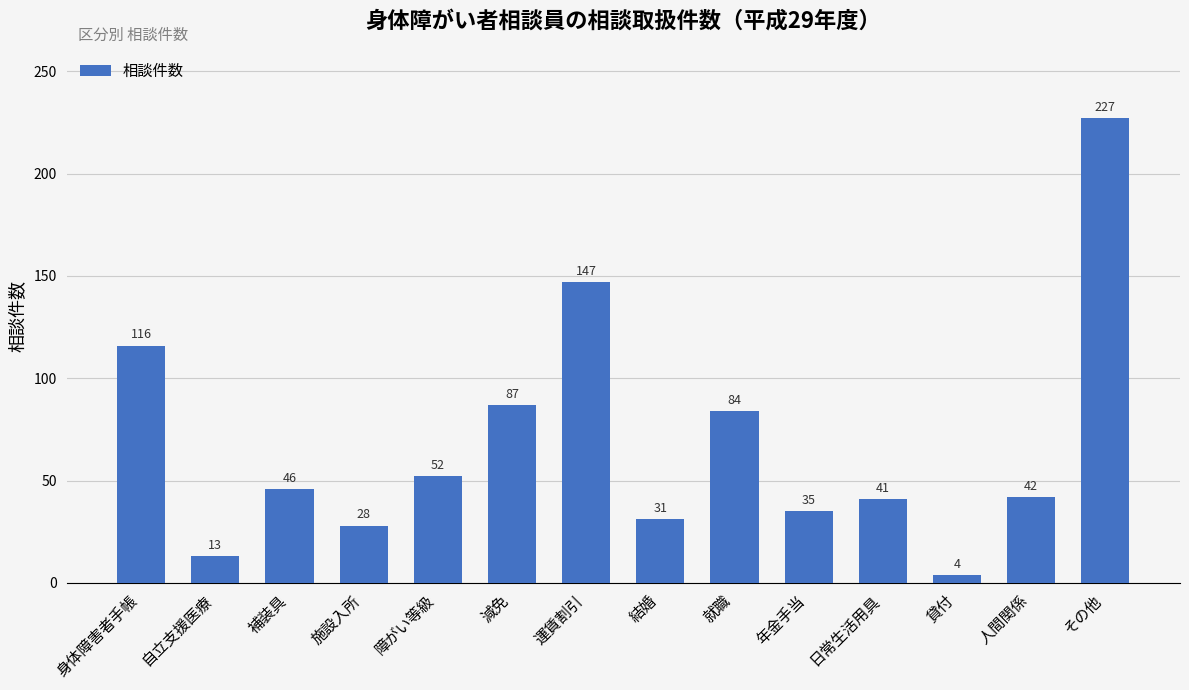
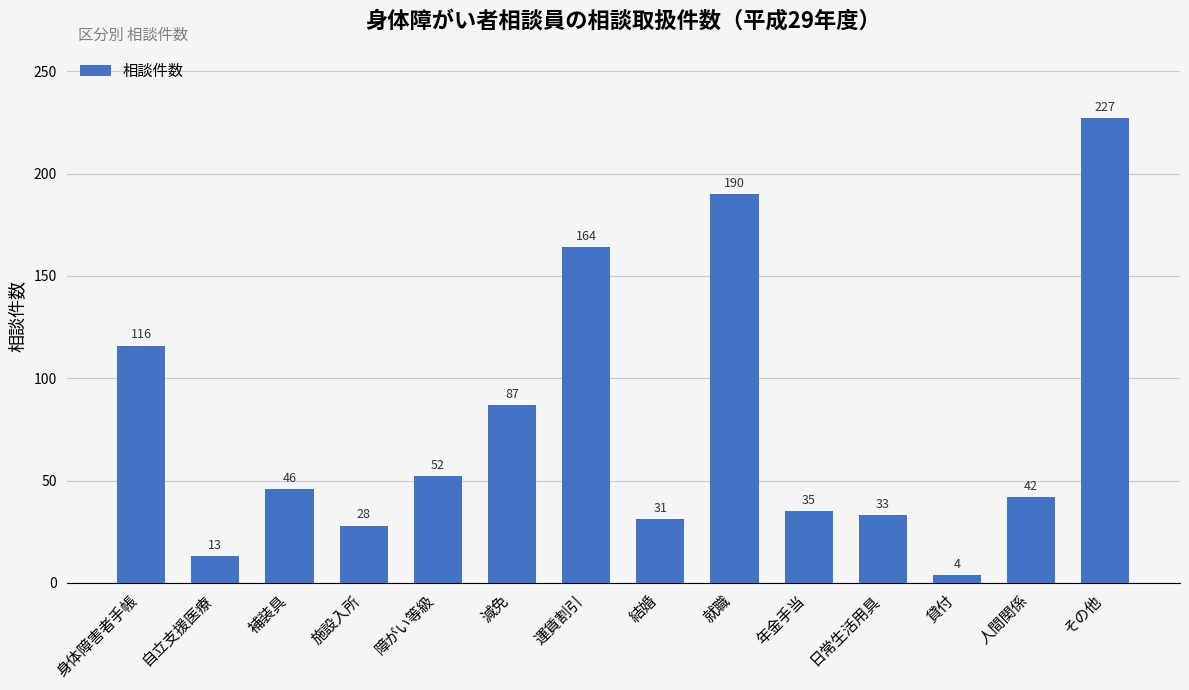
  {
    "身体障害者手帳": 116,
    "自立支援医療": 13,
    "補装具": 46,
    "施設入所": 28,
    "障がい等級": 52,
    "減免": 87,
-   "運賃割引": 147,
+   "運賃割引": 164,
    "結婚": 31,
-   "就職": 84,
+   "就職": 190,
    "年金手当": 35,
-   "日常生活用具": 41,
+   "日常生活用具": 33,
    "貸付": 4,
    "人間関係": 42,
    "その他": 227
  }
